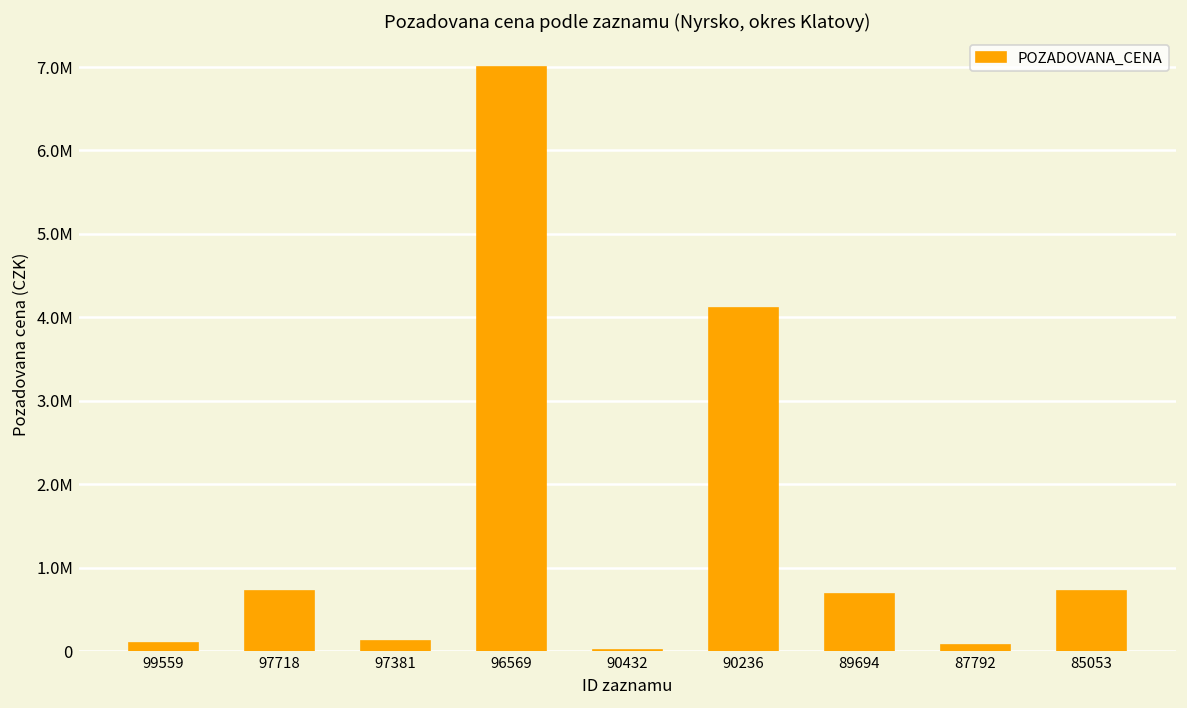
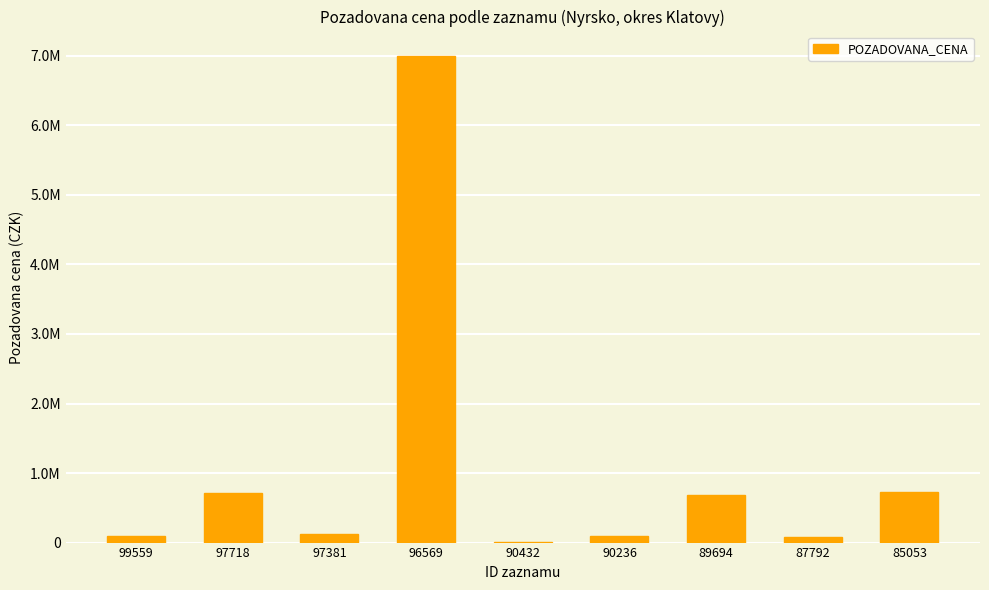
  {
    "99559": 100000,
    "97718": 700000,
    "97381": 100000,
    "96569": 7000000,
-   "90236": 4100000,
+   "90236": 100000,
    "89694": 700000,
    "87792": 100000,
    "85053": 700000
  }
